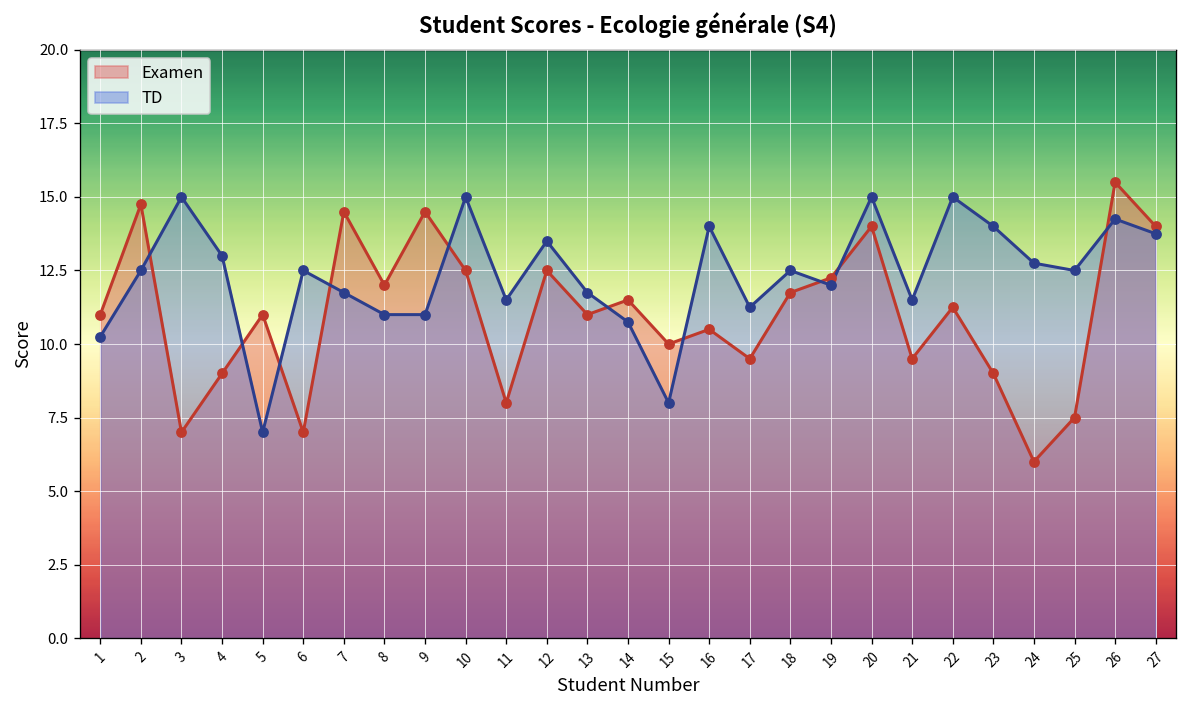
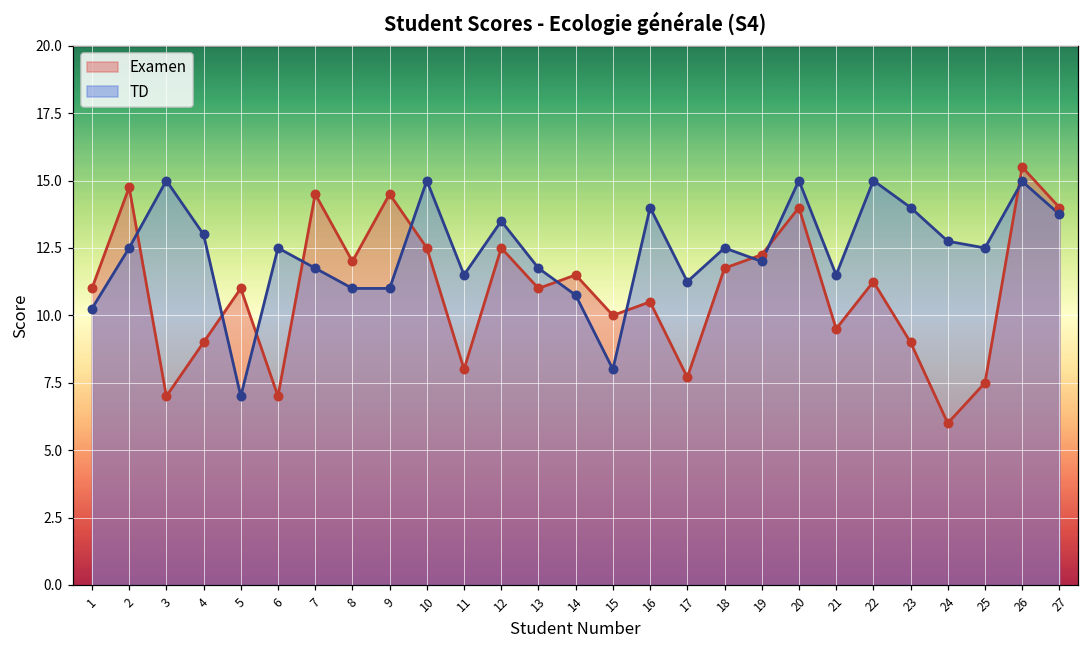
  {
    "Examen": {
      "1": 11.0,
      "2": 14.8,
      "3": 7.0,
      "4": 9.0,
      "5": 11.0,
      "6": 7.0,
      "7": 14.5,
      "8": 12.0,
      "9": 14.5,
      "10": 12.5,
      "11": 8.0,
      "12": 12.5,
      "13": 11.0,
      "14": 11.5,
      "15": 10.0,
      "16": 10.5,
-     "17": 9.5,
+     "17": 7.7,
      "18": 11.8,
      "19": 12.3,
      "20": 14.0,
      "21": 9.5,
      "22": 11.3,
      "23": 9.0,
      "24": 6.0,
      "25": 7.5,
      "26": 15.5,
      "27": 14.0
    },
    "TD": {
      "1": 10.3,
      "2": 12.5,
      "3": 15.0,
      "4": 13.0,
      "5": 7.0,
      "6": 12.5,
      "7": 11.8,
      "8": 11.0,
      "9": 11.0,
      "10": 15.0,
      "11": 11.5,
      "12": 13.5,
      "13": 11.8,
      "14": 10.8,
      "15": 8.0,
      "16": 14.0,
      "17": 11.3,
      "18": 12.5,
      "19": 12.0,
      "20": 15.0,
      "21": 11.5,
      "22": 15.0,
      "23": 14.0,
      "24": 12.8,
      "25": 12.5,
-     "26": 14.3,
+     "26": 15.0,
      "27": 13.8
    }
  }
